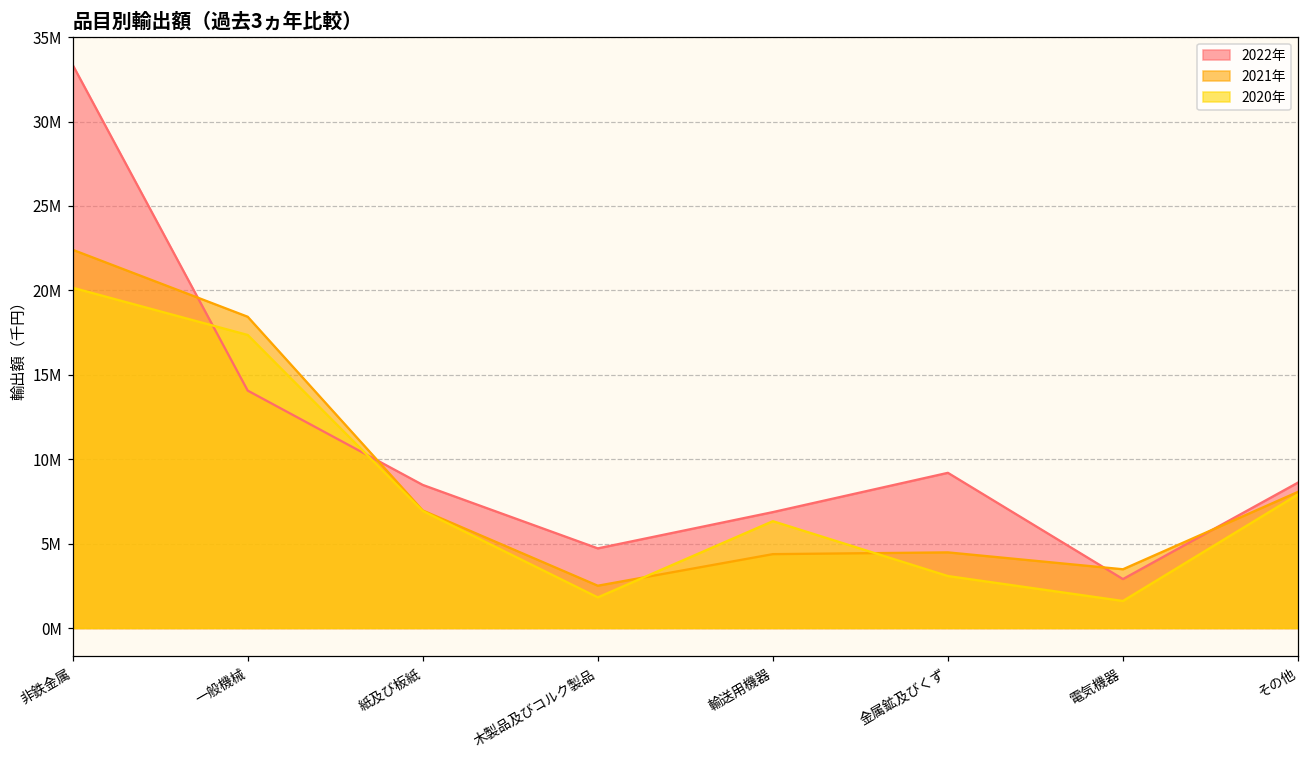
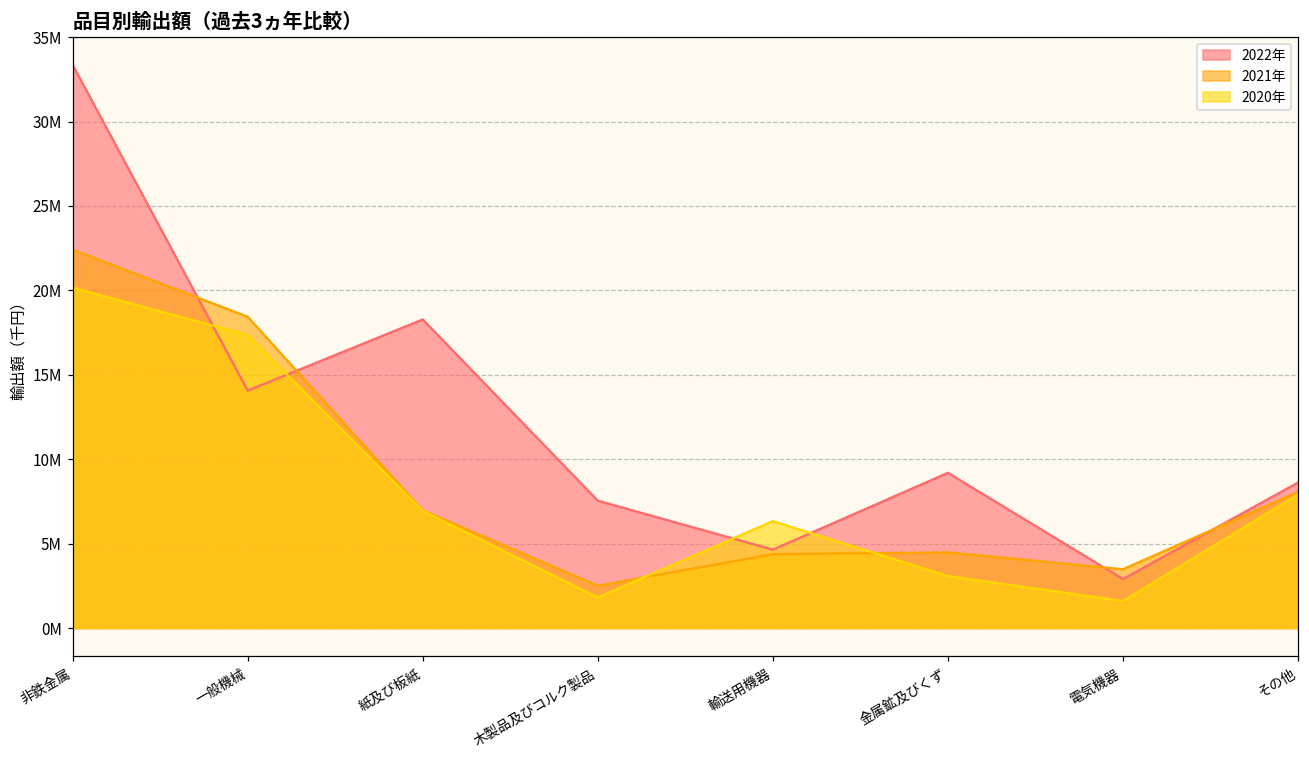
  {
    "2022年": {
      "非鉄金属": 33400000,
      "一般機械": 14100000,
-     "紙及び板紙": 8500000,
-     "木製品及びコルク製品": 4700000,
-     "輸送用機器": 6900000,
+     "紙及び板紙": 18300000,
+     "木製品及びコルク製品": 7500000,
+     "輸送用機器": 4600000,
      "金属鉱及びくず": 9200000,
      "電気機器": 2900000,
      "その他": 8600000
    }
  }
